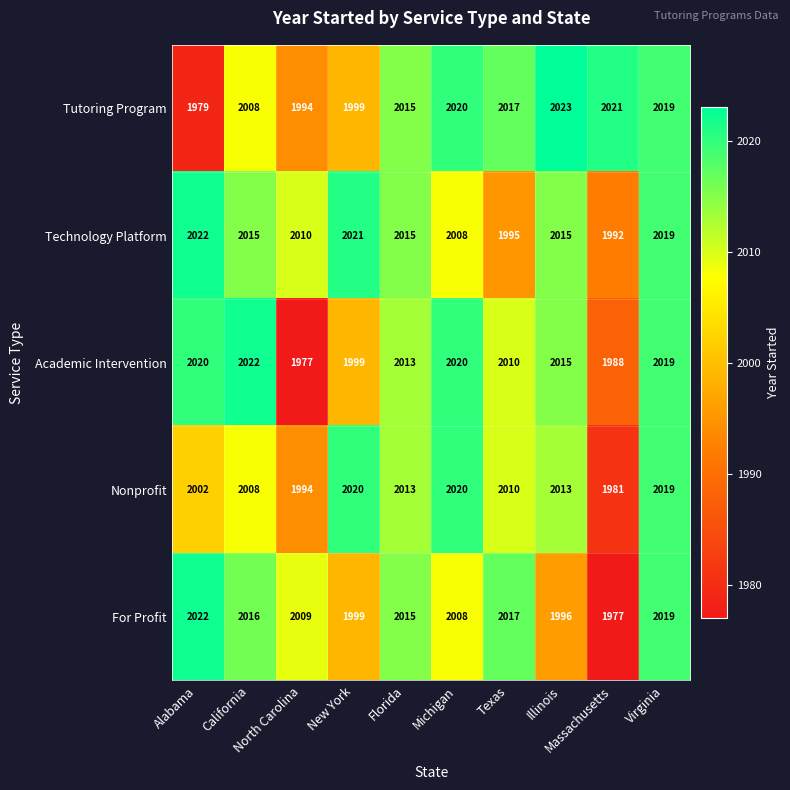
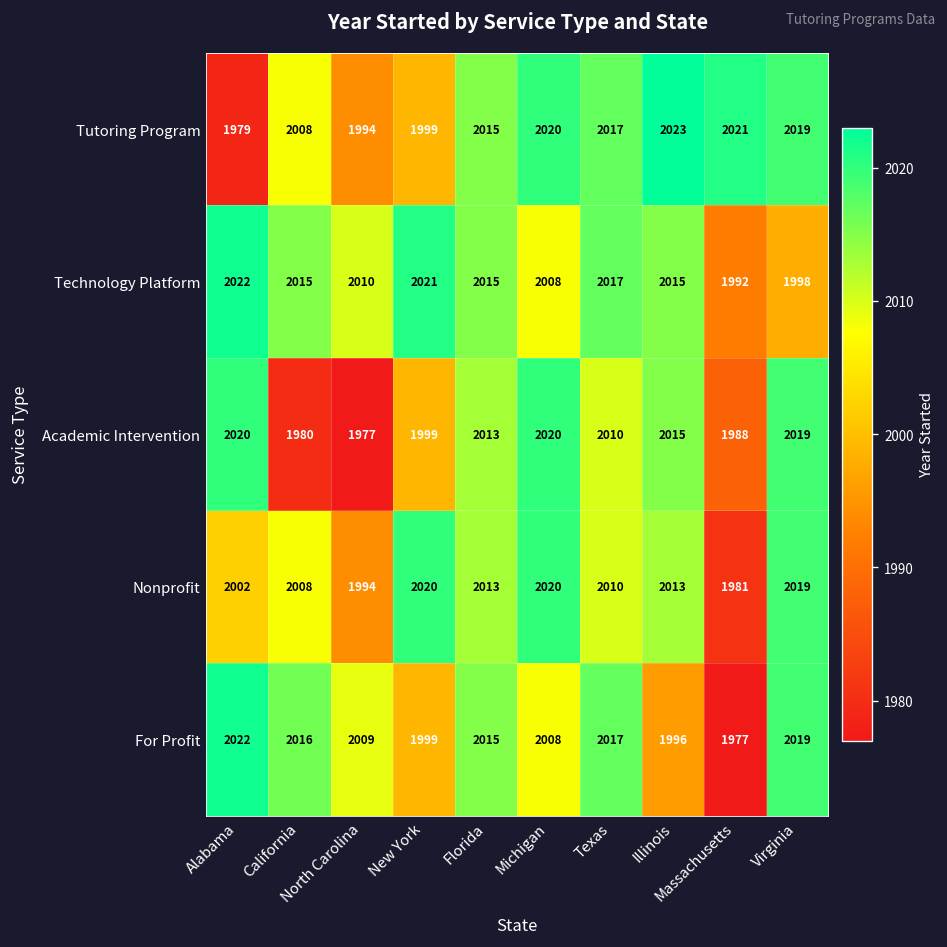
  {
    "Tutoring Program": {
      "Alabama": 1979,
      "California": 2008,
      "North Carolina": 1994,
      "New York": 1999,
      "Florida": 2015,
      "Michigan": 2020,
      "Texas": 2017,
      "Illinois": 2023,
      "Massachusetts": 2021,
      "Virginia": 2019
    },
    "Technology Platform": {
      "Alabama": 2022,
      "California": 2015,
      "North Carolina": 2010,
      "New York": 2021,
      "Florida": 2015,
      "Michigan": 2008,
-     "Texas": 1995,
+     "Texas": 2017,
      "Illinois": 2015,
      "Massachusetts": 1992,
-     "Virginia": 2019
+     "Virginia": 1998
    },
    "Academic Intervention": {
      "Alabama": 2020,
-     "California": 2022,
+     "California": 1980,
      "North Carolina": 1977,
      "New York": 1999,
      "Florida": 2013,
      "Michigan": 2020,
      "Texas": 2010,
      "Illinois": 2015,
      "Massachusetts": 1988,
      "Virginia": 2019
    },
    "Nonprofit": {
      "Alabama": 2002,
      "California": 2008,
      "North Carolina": 1994,
      "New York": 2020,
      "Florida": 2013,
      "Michigan": 2020,
      "Texas": 2010,
      "Illinois": 2013,
      "Massachusetts": 1981,
      "Virginia": 2019
    },
    "For Profit": {
      "Alabama": 2022,
      "California": 2016,
      "North Carolina": 2009,
      "New York": 1999,
      "Florida": 2015,
      "Michigan": 2008,
      "Texas": 2017,
      "Illinois": 1996,
      "Massachusetts": 1977,
      "Virginia": 2019
    }
  }
